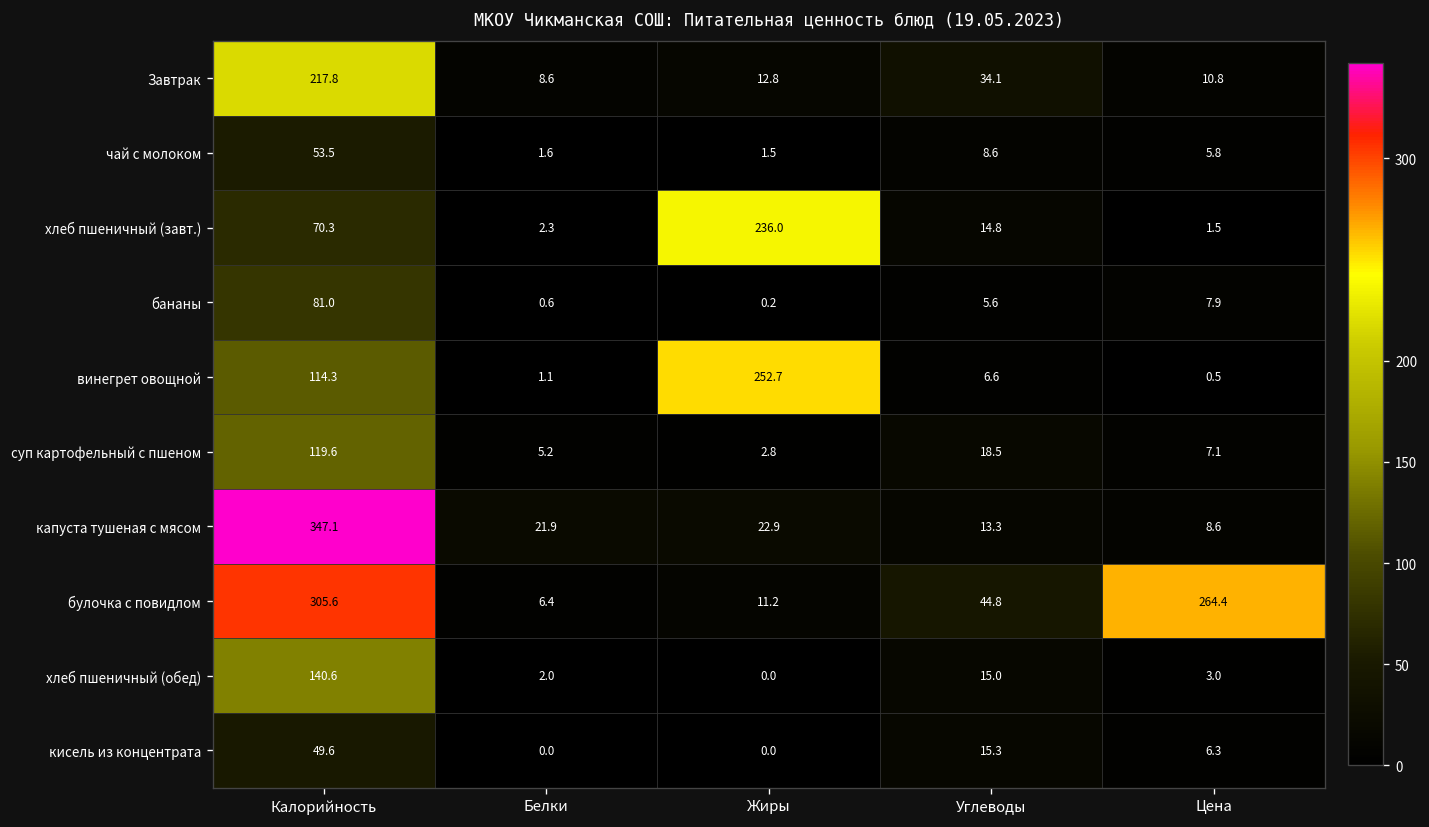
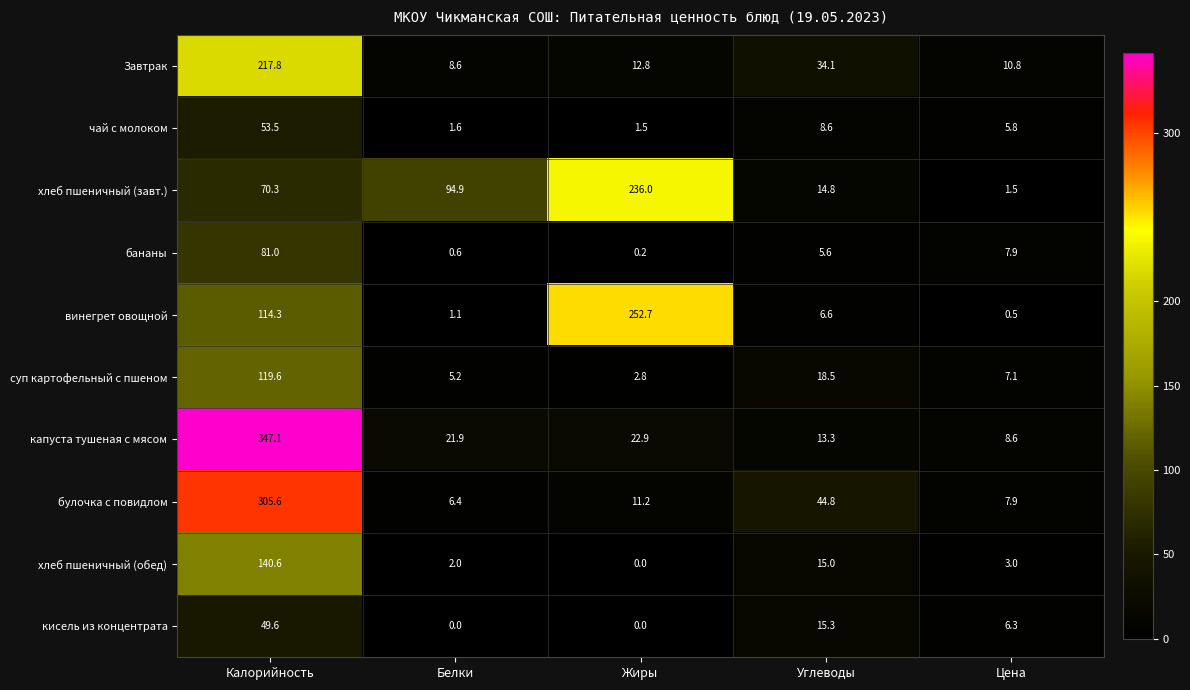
  {
    "Завтрак": {
      "Калорийность": 217.8,
      "Белки": 8.6,
      "Жиры": 12.8,
      "Углеводы": 34.1,
      "Цена": 10.8
    },
    "чай с молоком": {
      "Калорийность": 53.5,
      "Белки": 1.6,
      "Жиры": 1.5,
      "Углеводы": 8.6,
      "Цена": 5.8
    },
    "хлеб пшеничный (завт.)": {
      "Калорийность": 70.3,
-     "Белки": 2.3,
+     "Белки": 94.9,
      "Жиры": 236.0,
      "Углеводы": 14.8,
      "Цена": 1.5
    },
    "бананы": {
      "Калорийность": 81.0,
      "Белки": 0.6,
      "Жиры": 0.2,
      "Углеводы": 5.6,
      "Цена": 7.9
    },
    "винегрет овощной": {
      "Калорийность": 114.3,
      "Белки": 1.1,
      "Жиры": 252.7,
      "Углеводы": 6.6,
      "Цена": 0.5
    },
    "суп картофельный с пшеном": {
      "Калорийность": 119.6,
      "Белки": 5.2,
      "Жиры": 2.8,
      "Углеводы": 18.5,
      "Цена": 7.1
    },
    "капуста тушеная с мясом": {
      "Калорийность": 347.1,
      "Белки": 21.9,
      "Жиры": 22.9,
      "Углеводы": 13.3,
      "Цена": 8.6
    },
    "булочка с повидлом": {
      "Калорийность": 305.6,
      "Белки": 6.4,
      "Жиры": 11.2,
      "Углеводы": 44.8,
-     "Цена": 264.4
+     "Цена": 7.9
    },
    "хлеб пшеничный (обед)": {
      "Калорийность": 140.6,
      "Белки": 2.0,
      "Жиры": 0.0,
      "Углеводы": 15.0,
      "Цена": 3.0
    },
    "кисель из концентрата": {
      "Калорийность": 49.6,
      "Белки": 0.0,
      "Жиры": 0.0,
      "Углеводы": 15.3,
      "Цена": 6.3
    }
  }
